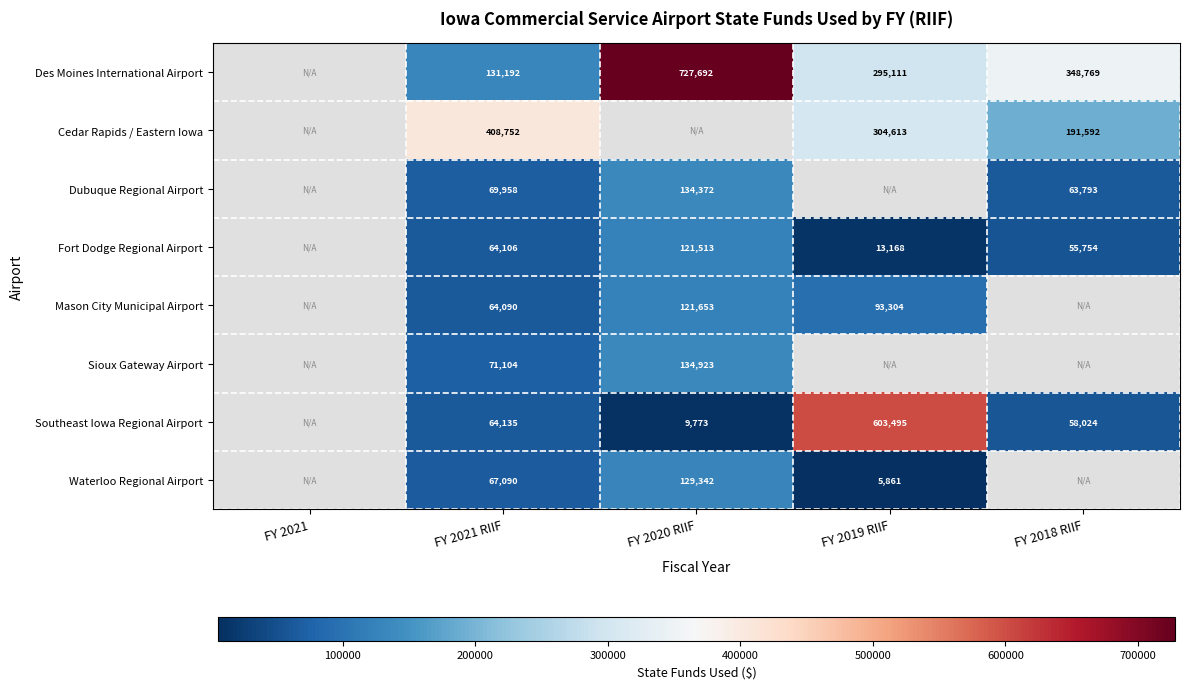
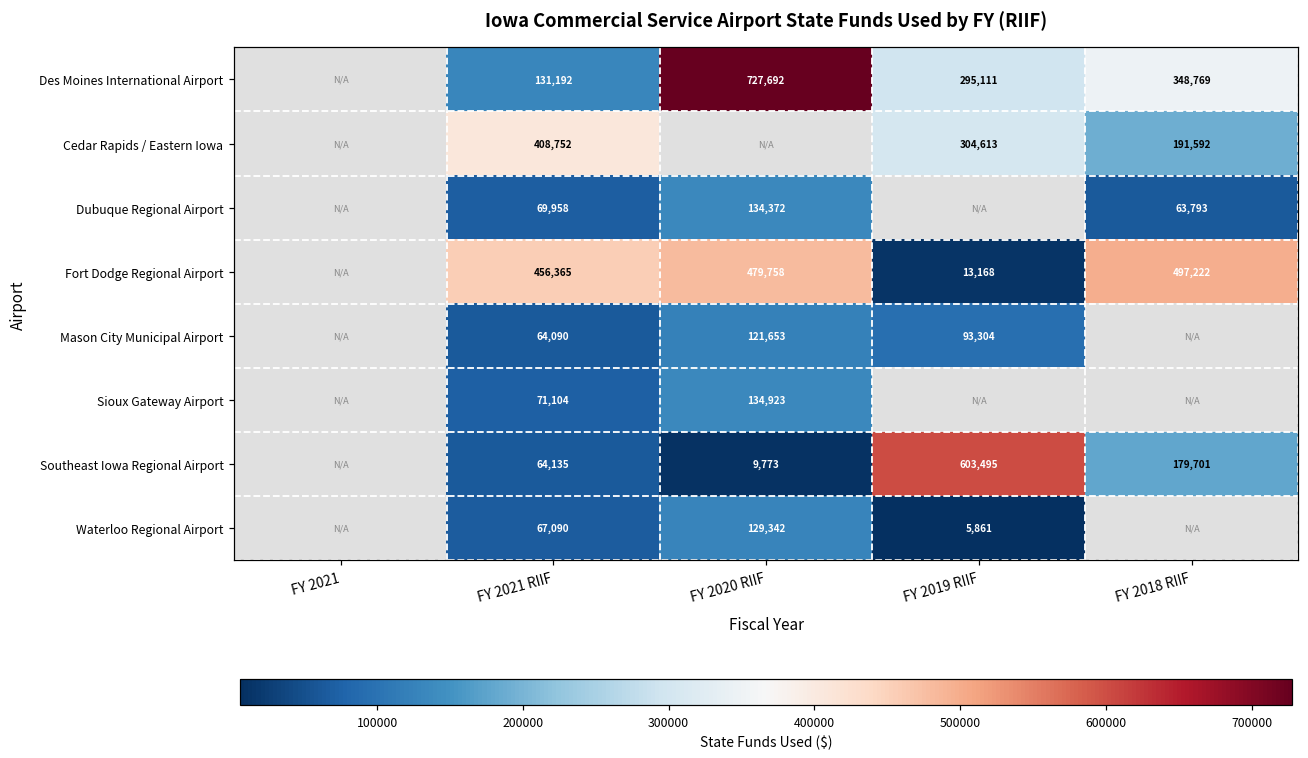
  {
    "Des Moines International Airport": {
      "FY 2021 RIIF": "131,192",
      "FY 2020 RIIF": "727,692",
      "FY 2019 RIIF": "295,111",
      "FY 2018 RIIF": "348,769"
    },
    "Cedar Rapids / Eastern Iowa": {
      "FY 2021 RIIF": "408,752",
      "FY 2019 RIIF": "304,613",
      "FY 2018 RIIF": "191,592"
    },
    "Dubuque Regional Airport": {
      "FY 2021 RIIF": "69,958",
      "FY 2020 RIIF": "134,372",
      "FY 2018 RIIF": "63,793"
    },
    "Fort Dodge Regional Airport": {
-     "FY 2021 RIIF": "64,106",
-     "FY 2020 RIIF": "121,513",
+     "FY 2021 RIIF": "456,365",
+     "FY 2020 RIIF": "479,758",
      "FY 2019 RIIF": "13,168",
-     "FY 2018 RIIF": "55,754"
+     "FY 2018 RIIF": "497,222"
    },
    "Mason City Municipal Airport": {
      "FY 2021 RIIF": "64,090",
      "FY 2020 RIIF": "121,653",
      "FY 2019 RIIF": "93,304"
    },
    "Sioux Gateway Airport": {
      "FY 2021 RIIF": "71,104",
      "FY 2020 RIIF": "134,923"
    },
    "Southeast Iowa Regional Airport": {
      "FY 2021 RIIF": "64,135",
      "FY 2020 RIIF": "9,773",
      "FY 2019 RIIF": "603,495",
-     "FY 2018 RIIF": "58,024"
+     "FY 2018 RIIF": "179,701"
    },
    "Waterloo Regional Airport": {
      "FY 2021 RIIF": "67,090",
      "FY 2020 RIIF": "129,342",
      "FY 2019 RIIF": "5,861"
    }
  }
